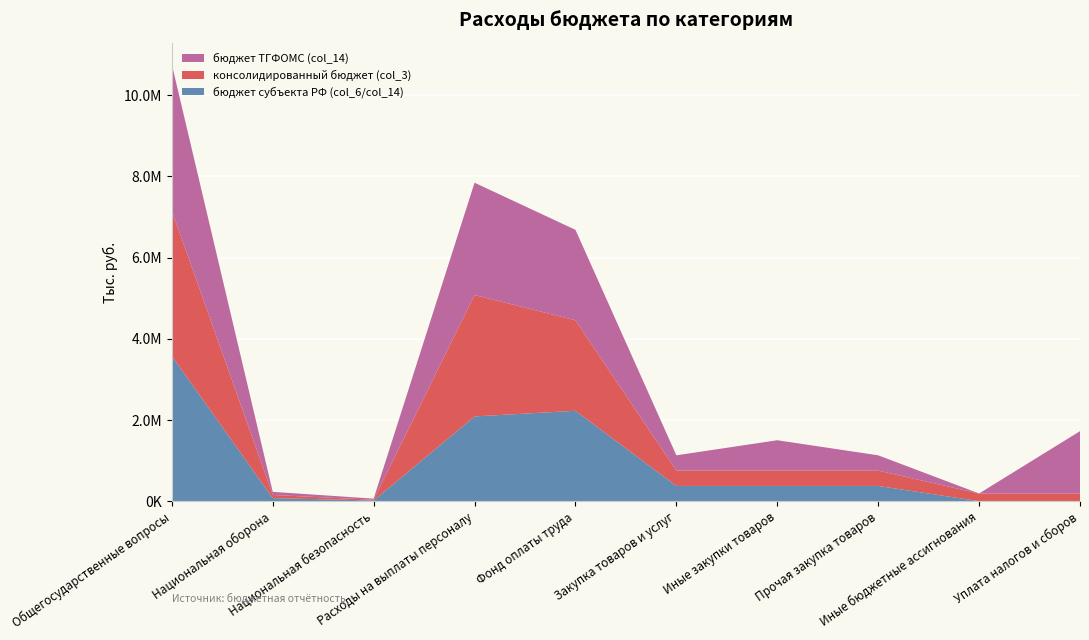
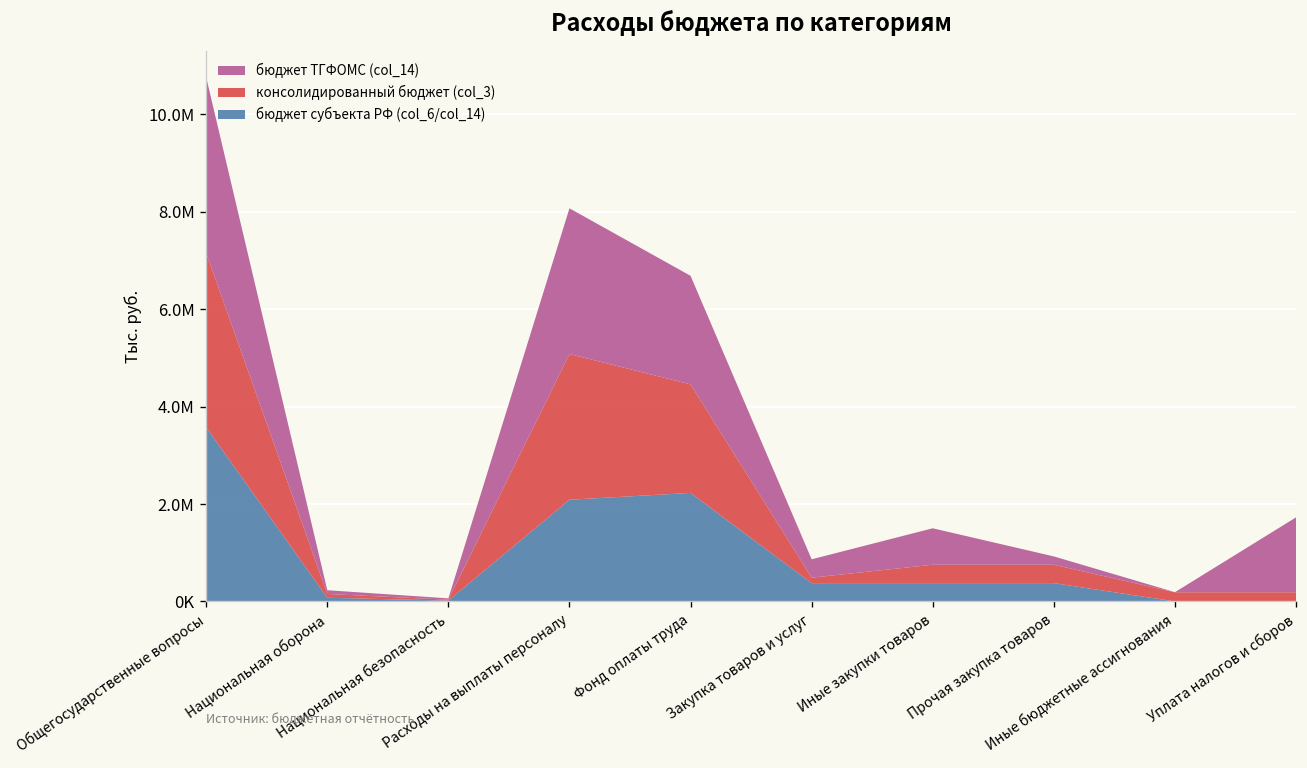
  {
    "бюджет субъекта РФ (col_6/col_14)": {
      "Общегосударственные вопросы": 3600000,
      "Национальная оборона": 100000,
      "Расходы на выплаты персоналу": 2100000,
      "Фонд оплаты труда": 2200000,
      "Закупка товаров и услуг": 400000,
      "Иные закупки товаров": 400000,
      "Прочая закупка товаров": 400000
    },
    "консолидированный бюджет (col_3)": {
      "Общегосударственные вопросы": 3600000,
      "Национальная оборона": 100000,
      "Расходы на выплаты персоналу": 3000000,
      "Фонд оплаты труда": 2200000,
-     "Закупка товаров и услуг": 400000,
+     "Закупка товаров и услуг": 100000,
      "Иные закупки товаров": 400000,
      "Прочая закупка товаров": 400000,
      "Уплата налогов и сборов": 200000
    },
    "бюджет ТГФОМС (col_14)": {
      "Общегосударственные вопросы": 3600000,
      "Национальная оборона": 100000,
-     "Расходы на выплаты персоналу": 2800000,
+     "Расходы на выплаты персоналу": 3000000,
      "Фонд оплаты труда": 2200000,
      "Закупка товаров и услуг": 400000,
      "Иные закупки товаров": 700000,
-     "Прочая закупка товаров": 400000,
+     "Прочая закупка товаров": 200000,
      "Уплата налогов и сборов": 1500000
    }
  }
